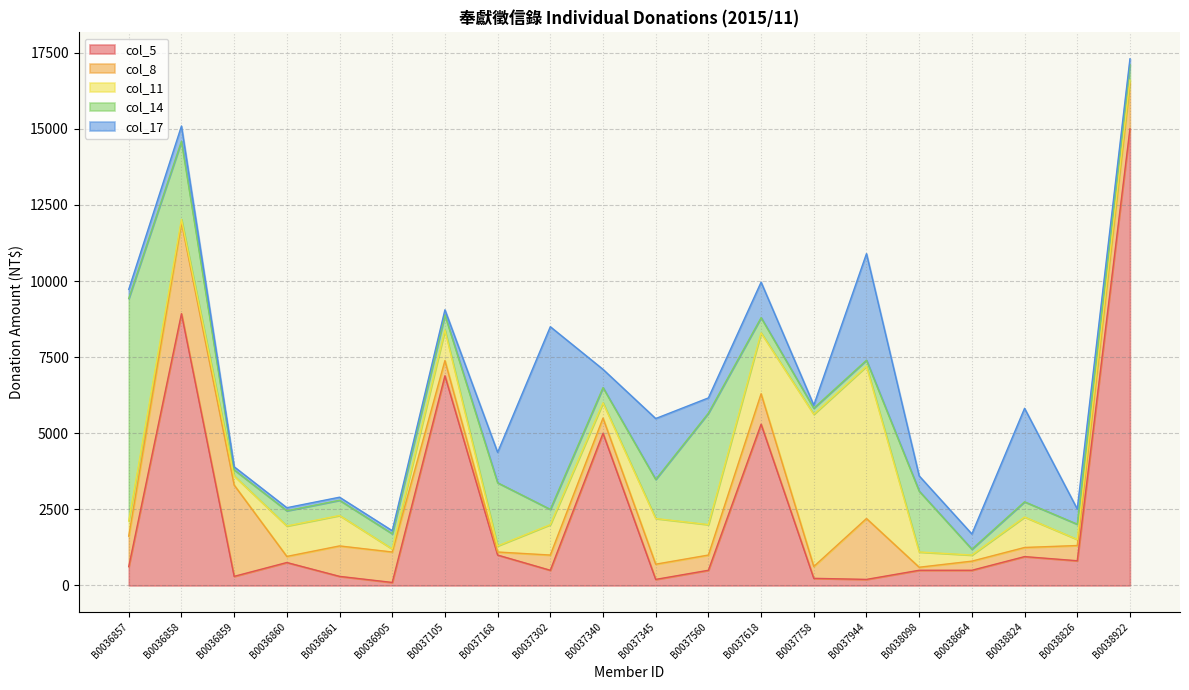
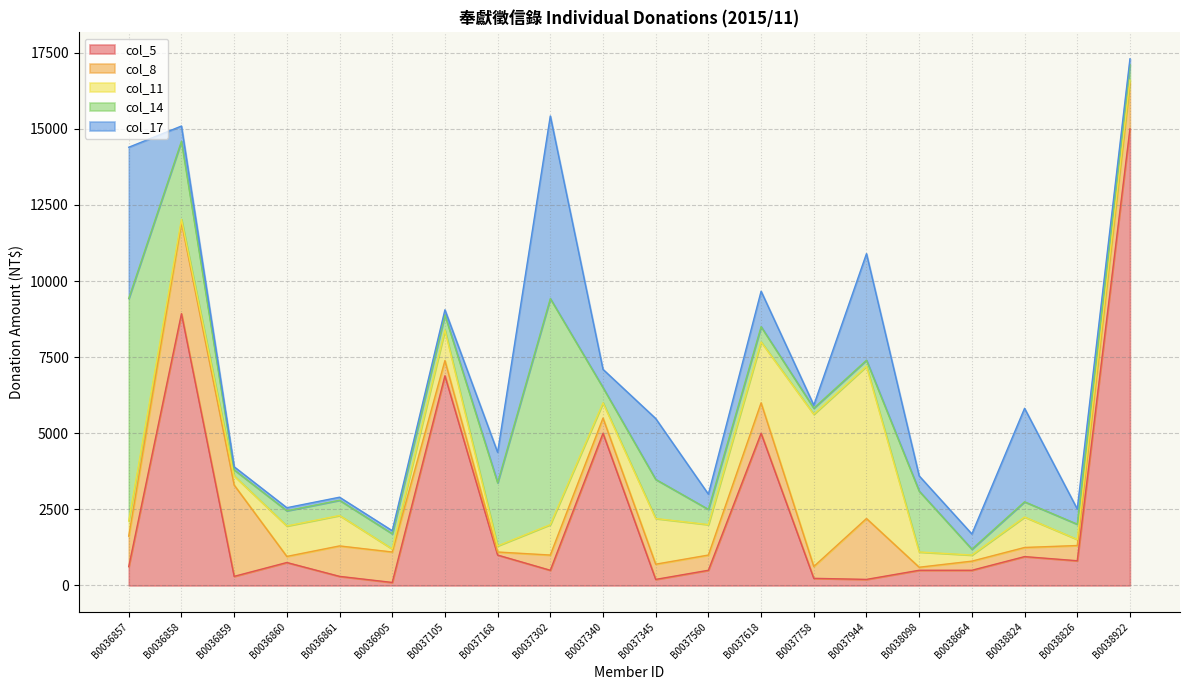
  {
    "col_5": {
      "B0036857": 600,
      "B0036858": 8900,
      "B0036859": 300,
      "B0036860": 800,
      "B0036861": 300,
      "B0036905": 100,
      "B0037105": 6900,
      "B0037168": 1000,
      "B0037302": 500,
      "B0037340": 5000,
      "B0037345": 200,
      "B0037560": 500,
-     "B0037618": 5300,
+     "B0037618": 5000,
      "B0037758": 200,
      "B0037944": 200,
      "B0038098": 500,
      "B0038664": 500,
      "B0038824": 900,
      "B0038826": 800,
      "B0038922": 15000
    },
    "col_14": {
      "B0036857": 7300,
      "B0036858": 2600,
      "B0036859": 200,
      "B0036860": 500,
      "B0036861": 500,
      "B0036905": 500,
      "B0037105": 500,
      "B0037168": 2100,
-     "B0037302": 500,
+     "B0037302": 7400,
      "B0037340": 500,
      "B0037345": 1300,
-     "B0037560": 3700,
+     "B0037560": 500,
      "B0037618": 500,
      "B0037758": 200,
      "B0037944": 200,
      "B0038098": 2000,
      "B0038664": 200,
      "B0038824": 500,
      "B0038826": 500,
      "B0038922": 500
    },
    "col_17": {
-     "B0036857": 300,
+     "B0036857": 5000,
      "B0036858": 500,
      "B0036859": 100,
      "B0036860": 100,
      "B0036861": 100,
      "B0036905": 100,
      "B0037105": 200,
      "B0037168": 1000,
      "B0037302": 6000,
      "B0037340": 600,
      "B0037345": 2000,
      "B0037560": 500,
      "B0037618": 1200,
      "B0037758": 100,
      "B0037944": 3500,
      "B0038098": 500,
      "B0038664": 500,
      "B0038824": 3100,
      "B0038826": 500,
      "B0038922": 200
    }
  }
